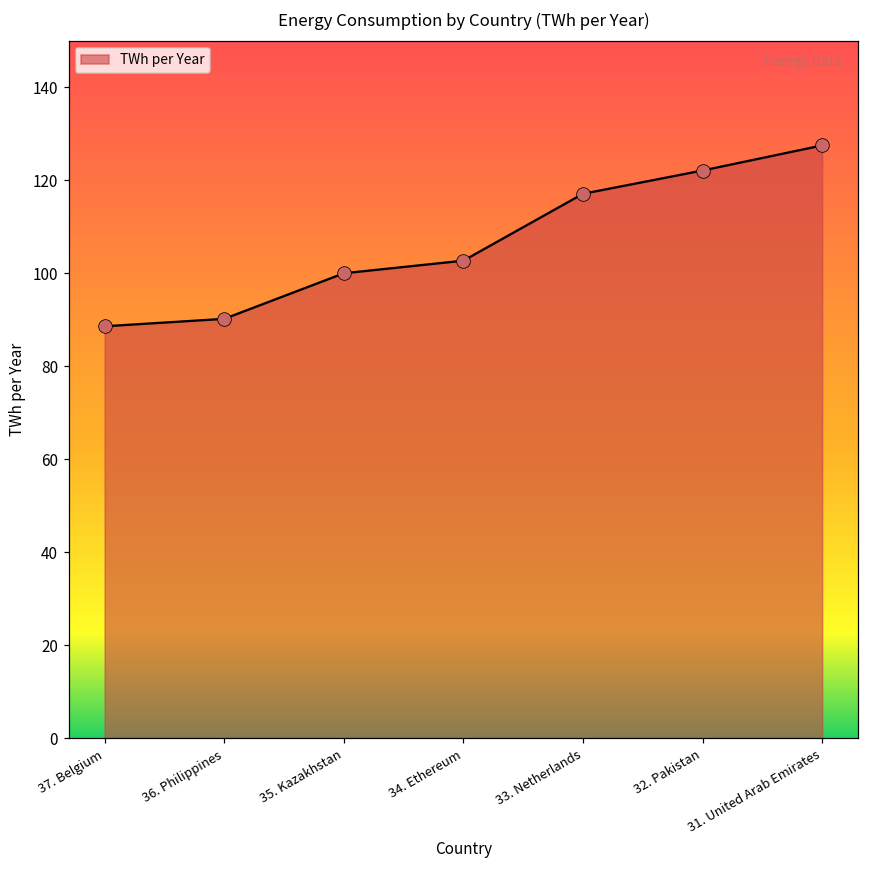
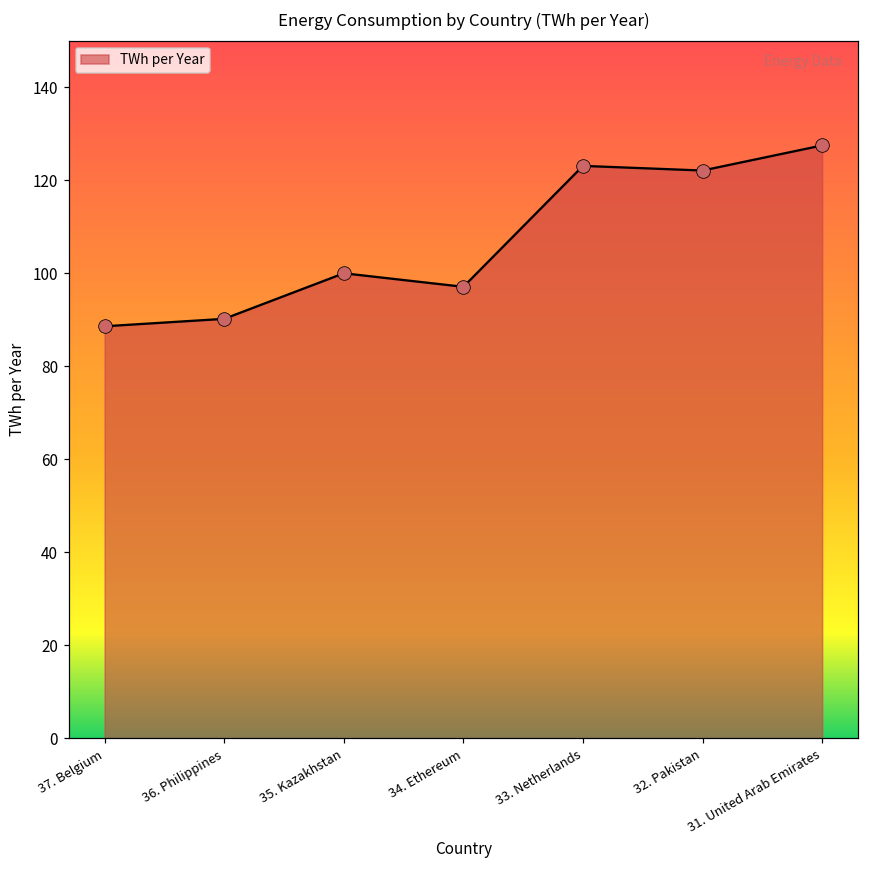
  {
    "37. Belgium": 89,
    "36. Philippines": 90,
    "35. Kazakhstan": 100,
-   "34. Ethereum": 103,
-   "33. Netherlands": 117,
+   "34. Ethereum": 97,
+   "33. Netherlands": 123,
    "32. Pakistan": 122,
    "31. United Arab Emirates": 128
  }
